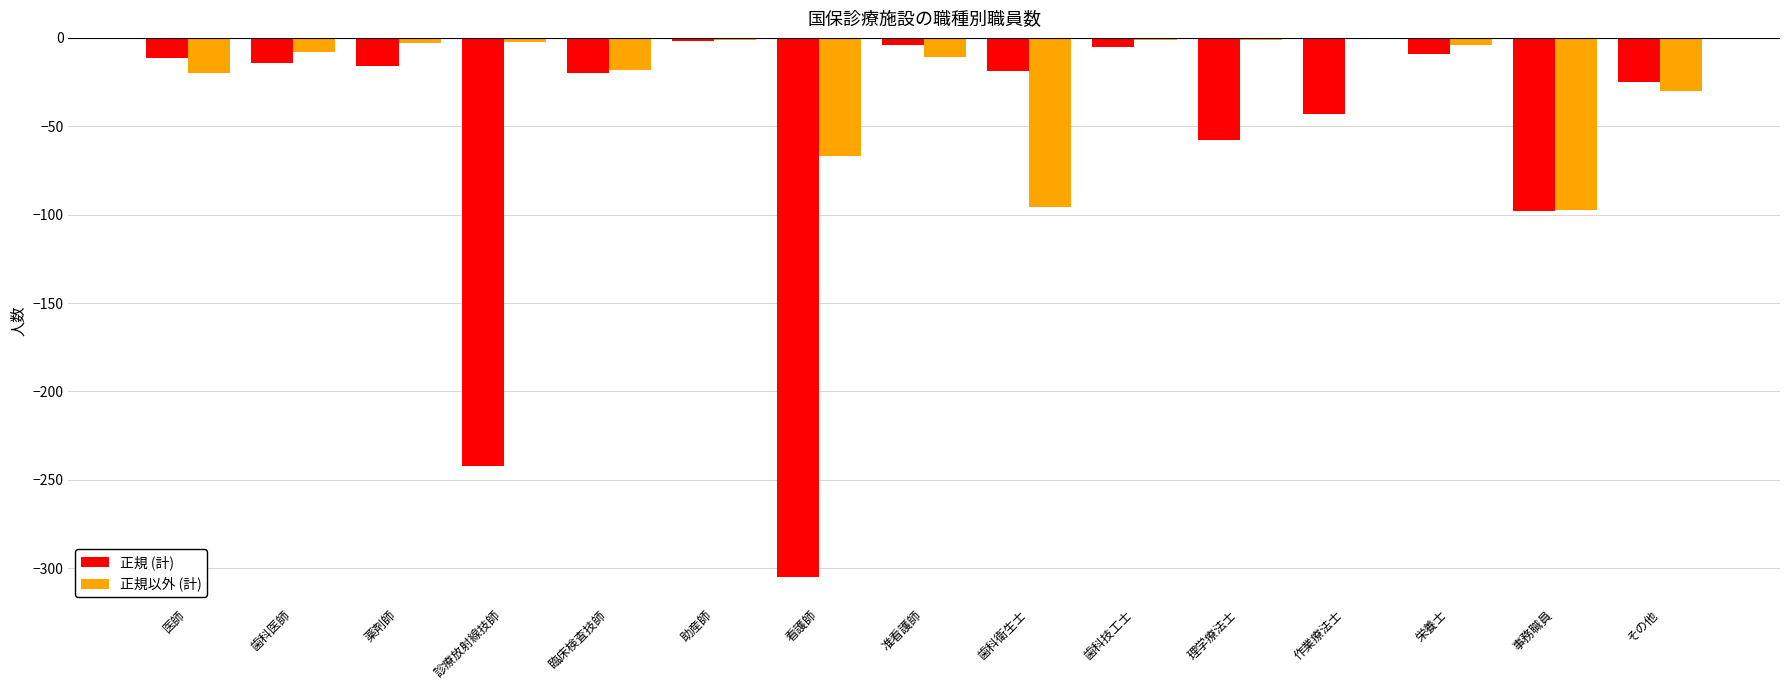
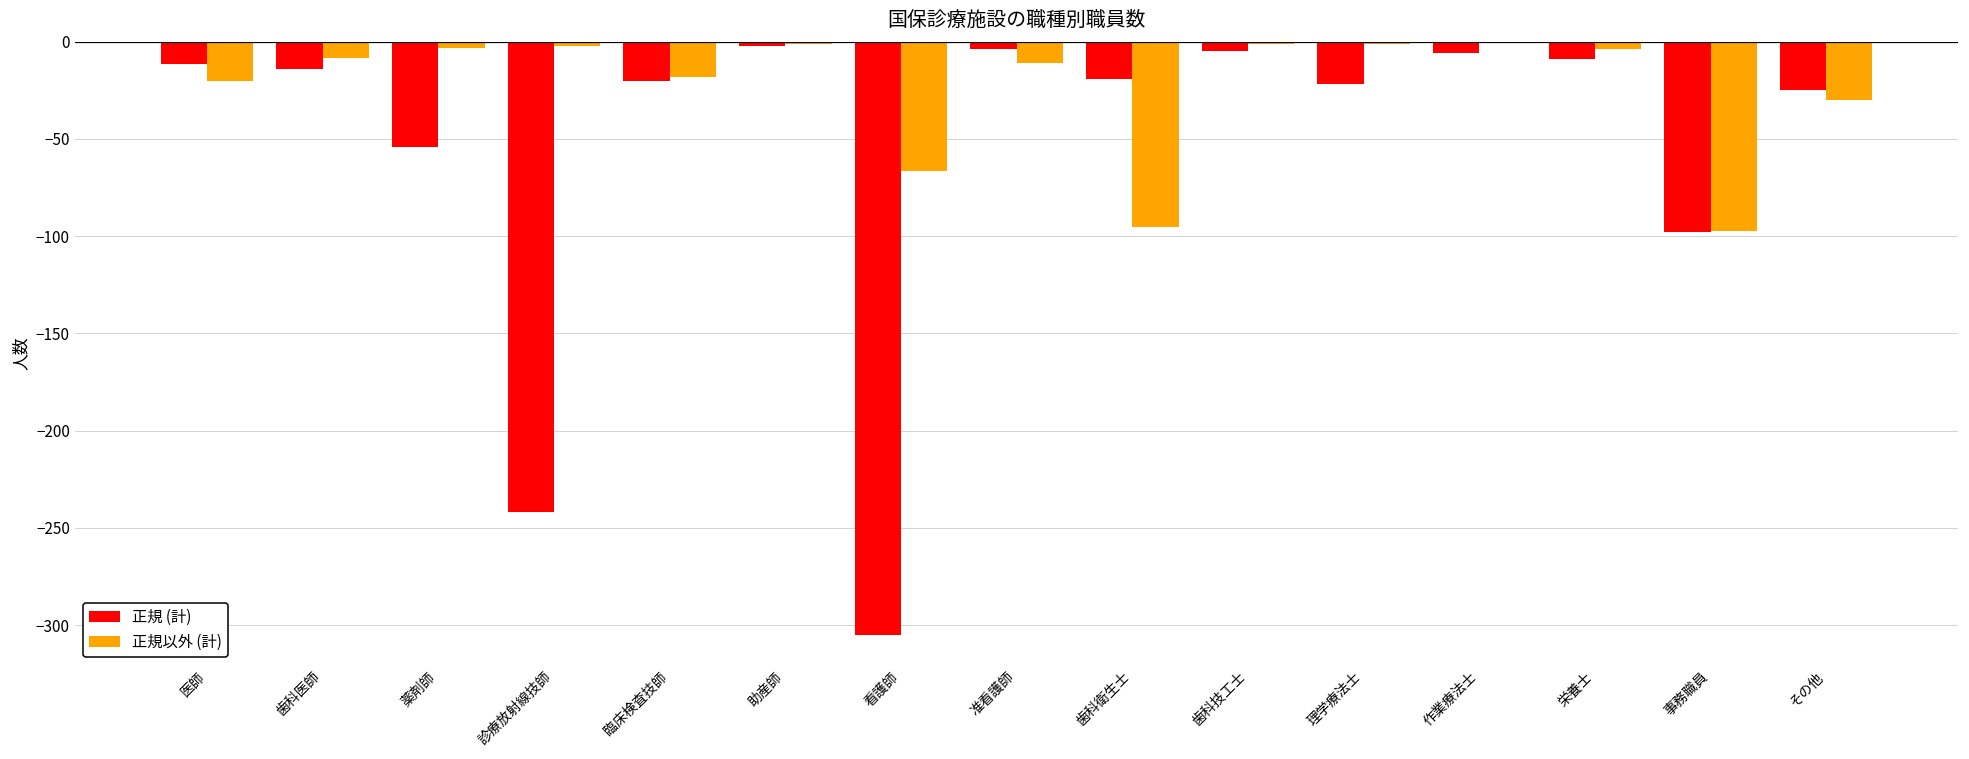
  {
    "正規 (計)": {
      "医師": -12,
      "歯科医師": -14,
-     "薬剤師": -16,
+     "薬剤師": -54,
      "診療放射線技師": -242,
      "臨床検査技師": -20,
      "助産師": -2,
      "看護師": -305,
      "准看護師": -4,
      "歯科衛生士": -19,
      "歯科技工士": -5,
-     "理学療法士": -58,
-     "作業療法士": -43,
+     "理学療法士": -22,
+     "作業療法士": -6,
      "栄養士": -9,
      "事務職員": -98,
      "その他": -25
    },
    "正規以外 (計)": {
      "医師": -20,
      "歯科医師": -8,
      "薬剤師": -3,
      "診療放射線技師": -2,
      "臨床検査技師": -18,
      "看護師": -67,
      "准看護師": -11,
      "歯科衛生士": -95,
      "作業療法士": 0,
      "栄養士": -4,
      "事務職員": -97,
      "その他": -30
    }
  }
